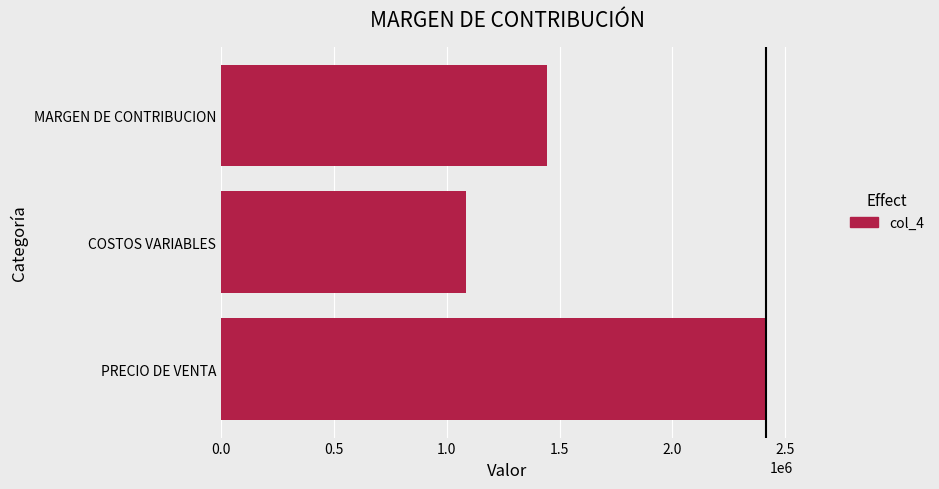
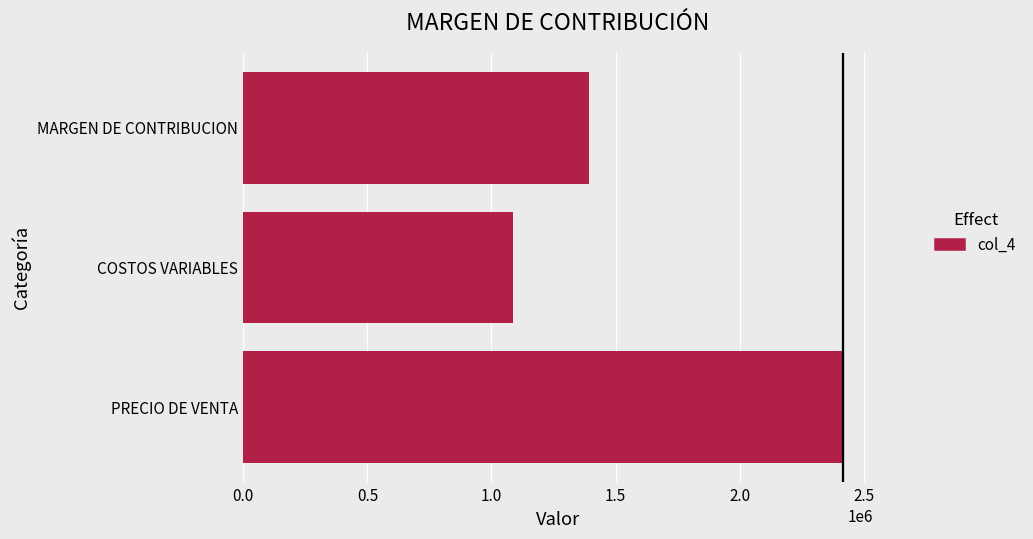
  {
-   "MARGEN DE CONTRIBUCION": 1440000,
+   "MARGEN DE CONTRIBUCION": 1390000,
    "COSTOS VARIABLES": 1090000,
    "PRECIO DE VENTA": 2420000
  }
